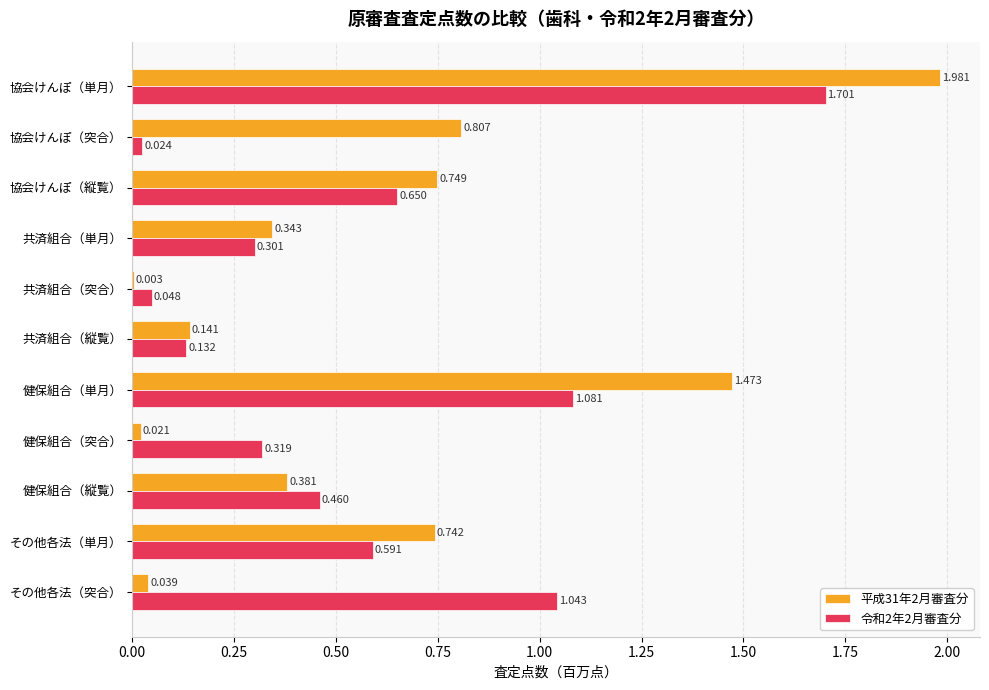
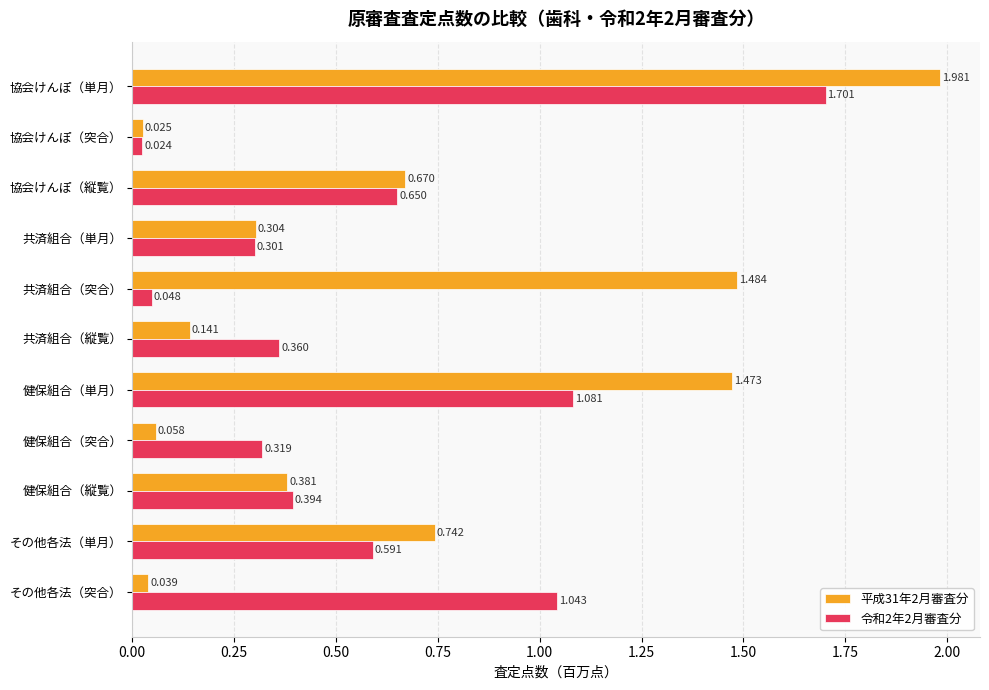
  {
    "平成31年2月審査分": {
      "協会けんぽ（単月）": 1.981,
-     "協会けんぽ（突合）": 0.807,
-     "協会けんぽ（縦覧）": 0.749,
-     "共済組合（単月）": 0.343,
-     "共済組合（突合）": 0.003,
+     "協会けんぽ（突合）": 0.025,
+     "協会けんぽ（縦覧）": 0.670,
+     "共済組合（単月）": 0.304,
+     "共済組合（突合）": 1.484,
      "共済組合（縦覧）": 0.141,
      "健保組合（単月）": 1.473,
-     "健保組合（突合）": 0.021,
+     "健保組合（突合）": 0.058,
      "健保組合（縦覧）": 0.381,
      "その他各法（単月）": 0.742,
      "その他各法（突合）": 0.039
    },
    "令和2年2月審査分": {
      "協会けんぽ（単月）": 1.701,
      "協会けんぽ（突合）": 0.024,
      "協会けんぽ（縦覧）": 0.650,
      "共済組合（単月）": 0.301,
      "共済組合（突合）": 0.048,
-     "共済組合（縦覧）": 0.132,
+     "共済組合（縦覧）": 0.360,
      "健保組合（単月）": 1.081,
      "健保組合（突合）": 0.319,
-     "健保組合（縦覧）": 0.460,
+     "健保組合（縦覧）": 0.394,
      "その他各法（単月）": 0.591,
      "その他各法（突合）": 1.043
    }
  }
